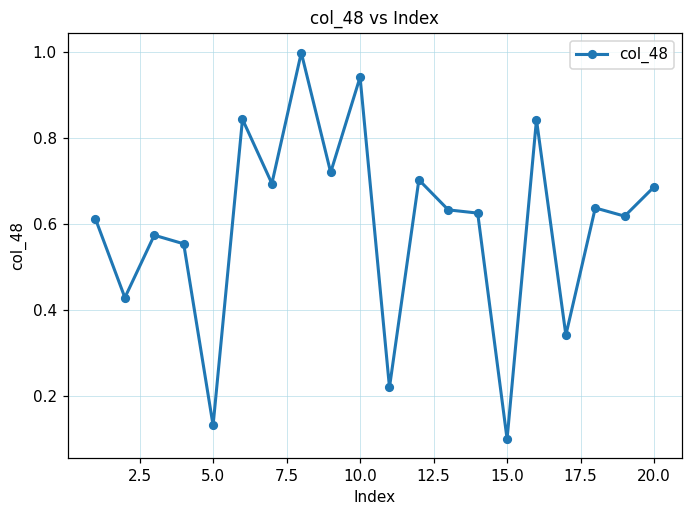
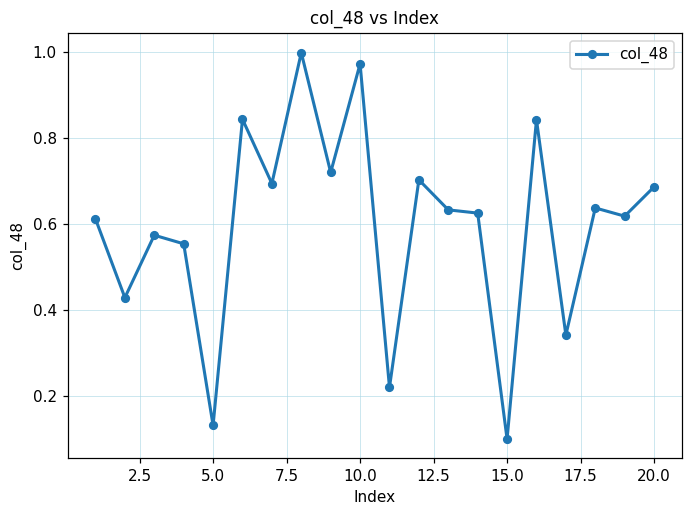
  {
    "5.0": 0.13,
-   "10.0": 0.94,
+   "10.0": 0.97,
    "15.0": 0.10,
    "20.0": 0.69
  }
